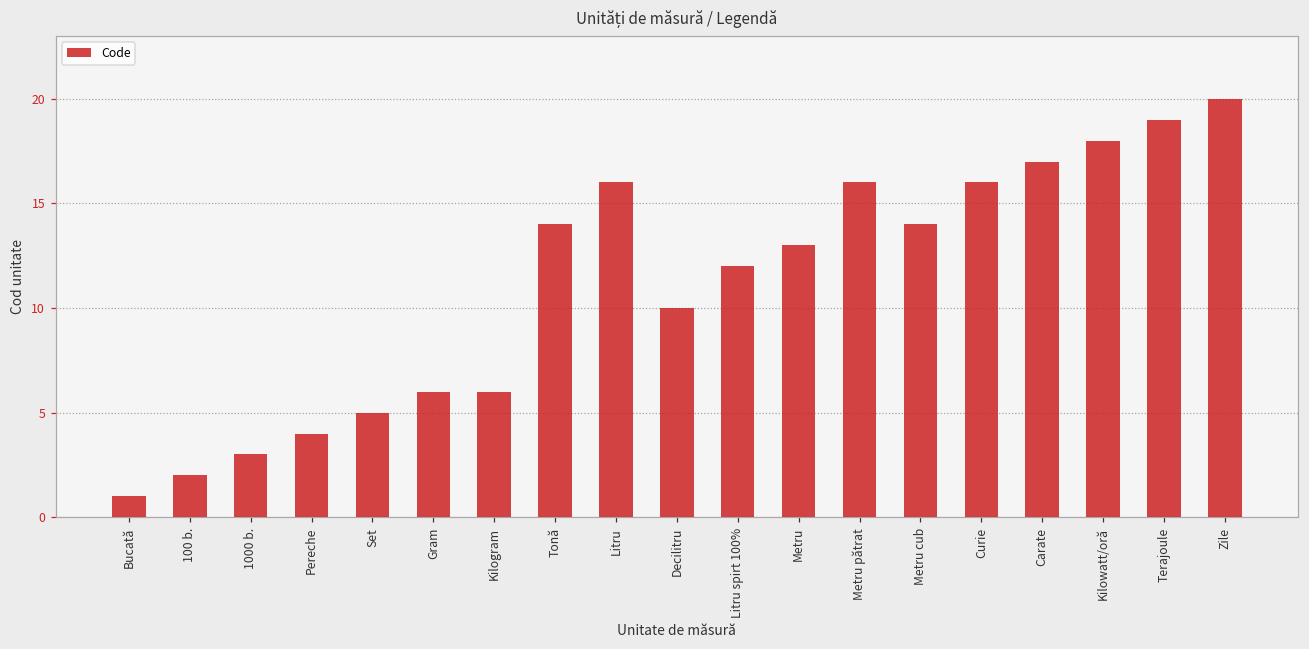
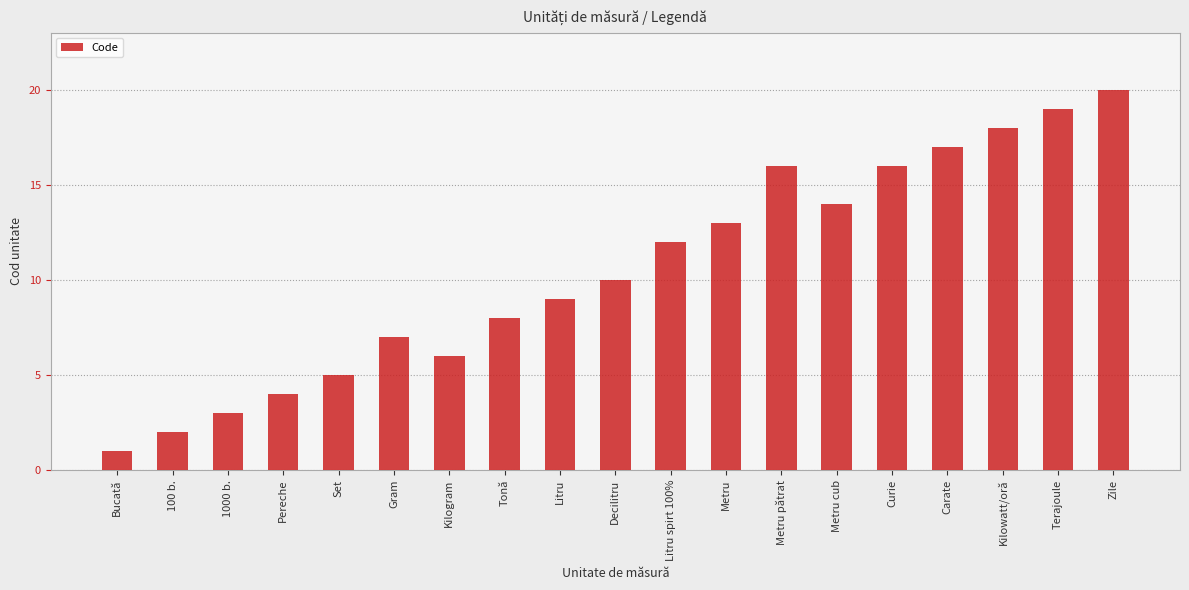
  {
    "Bucată": 1,
    "100 b.": 2,
    "1000 b.": 3,
    "Pereche": 4,
    "Set": 5,
-   "Gram": 6,
+   "Gram": 7,
    "Kilogram": 6,
-   "Tonă": 14,
-   "Litru": 16,
+   "Tonă": 8,
+   "Litru": 9,
    "Decilitru": 10,
    "Litru spirt 100%": 12,
    "Metru": 13,
    "Metru pătrat": 16,
    "Metru cub": 14,
    "Curie": 16,
    "Carate": 17,
    "Kilowatt/oră": 18,
    "Terajoule": 19,
    "Zile": 20
  }
